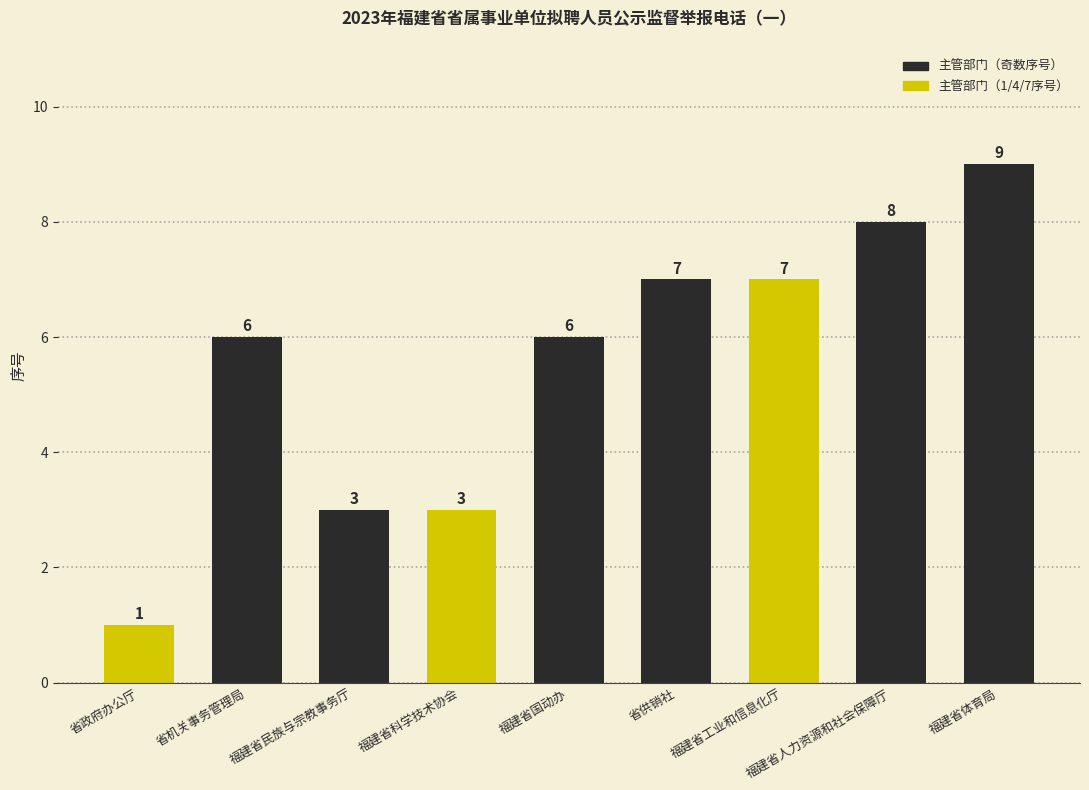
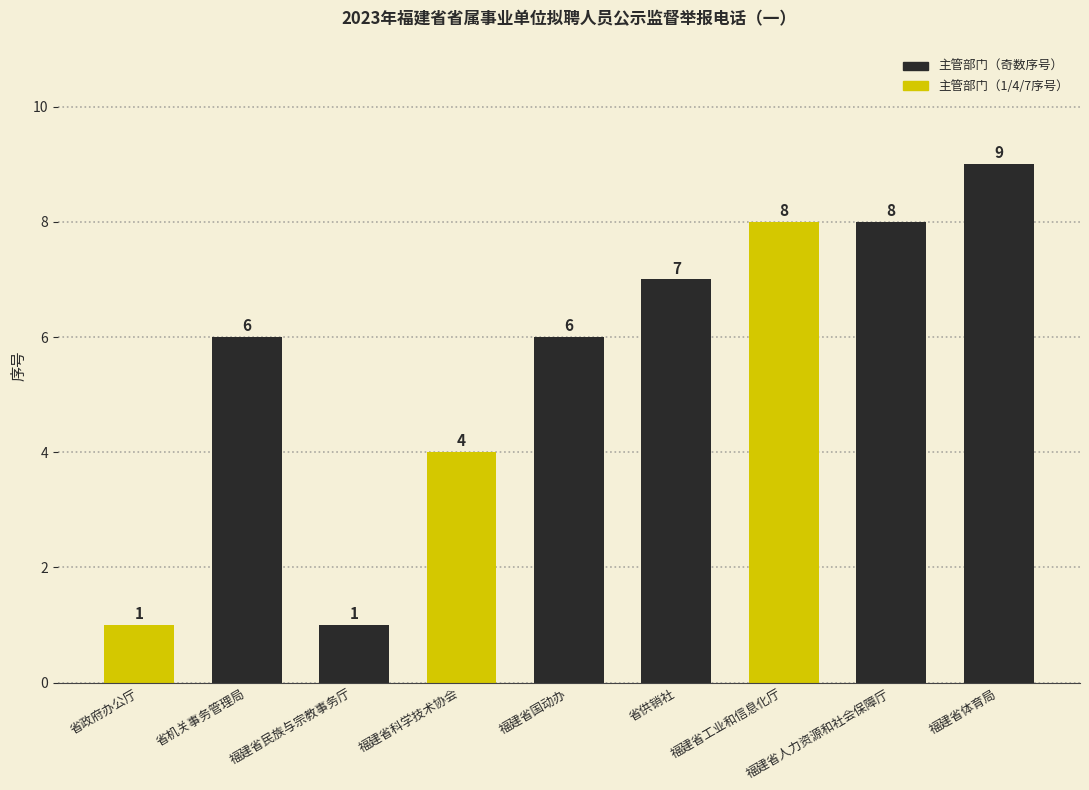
  {
    "省政府办公厅": 1,
    "省机关事务管理局": 6,
-   "福建省民族与宗教事务厅": 3,
-   "福建省科学技术协会": 3,
+   "福建省民族与宗教事务厅": 1,
+   "福建省科学技术协会": 4,
    "福建省国动办": 6,
    "省供销社": 7,
-   "福建省工业和信息化厅": 7,
+   "福建省工业和信息化厅": 8,
    "福建省人力资源和社会保障厅": 8,
    "福建省体育局": 9
  }
